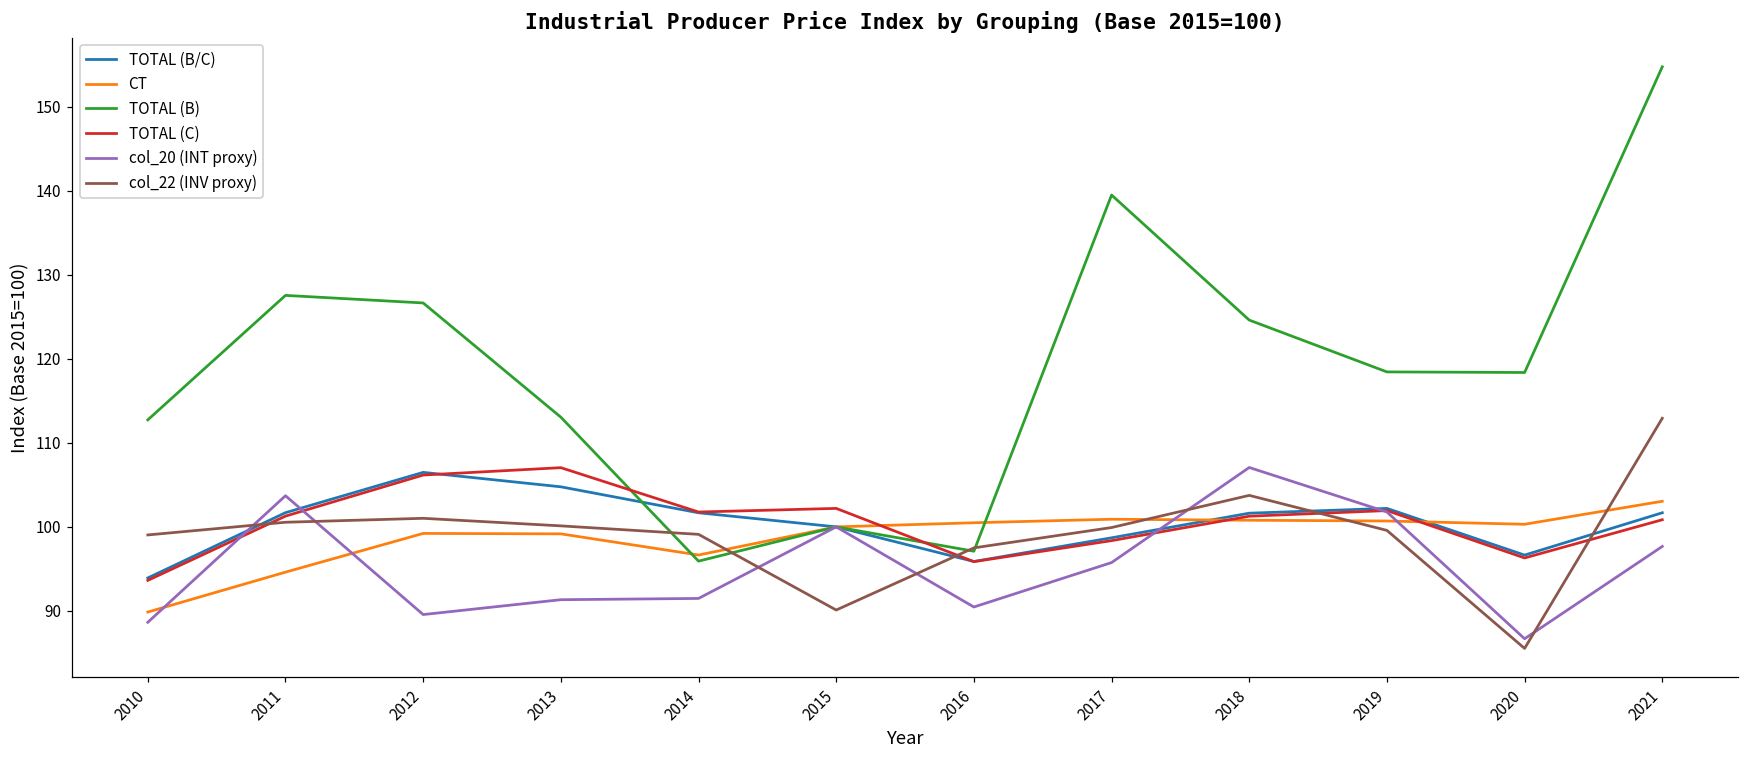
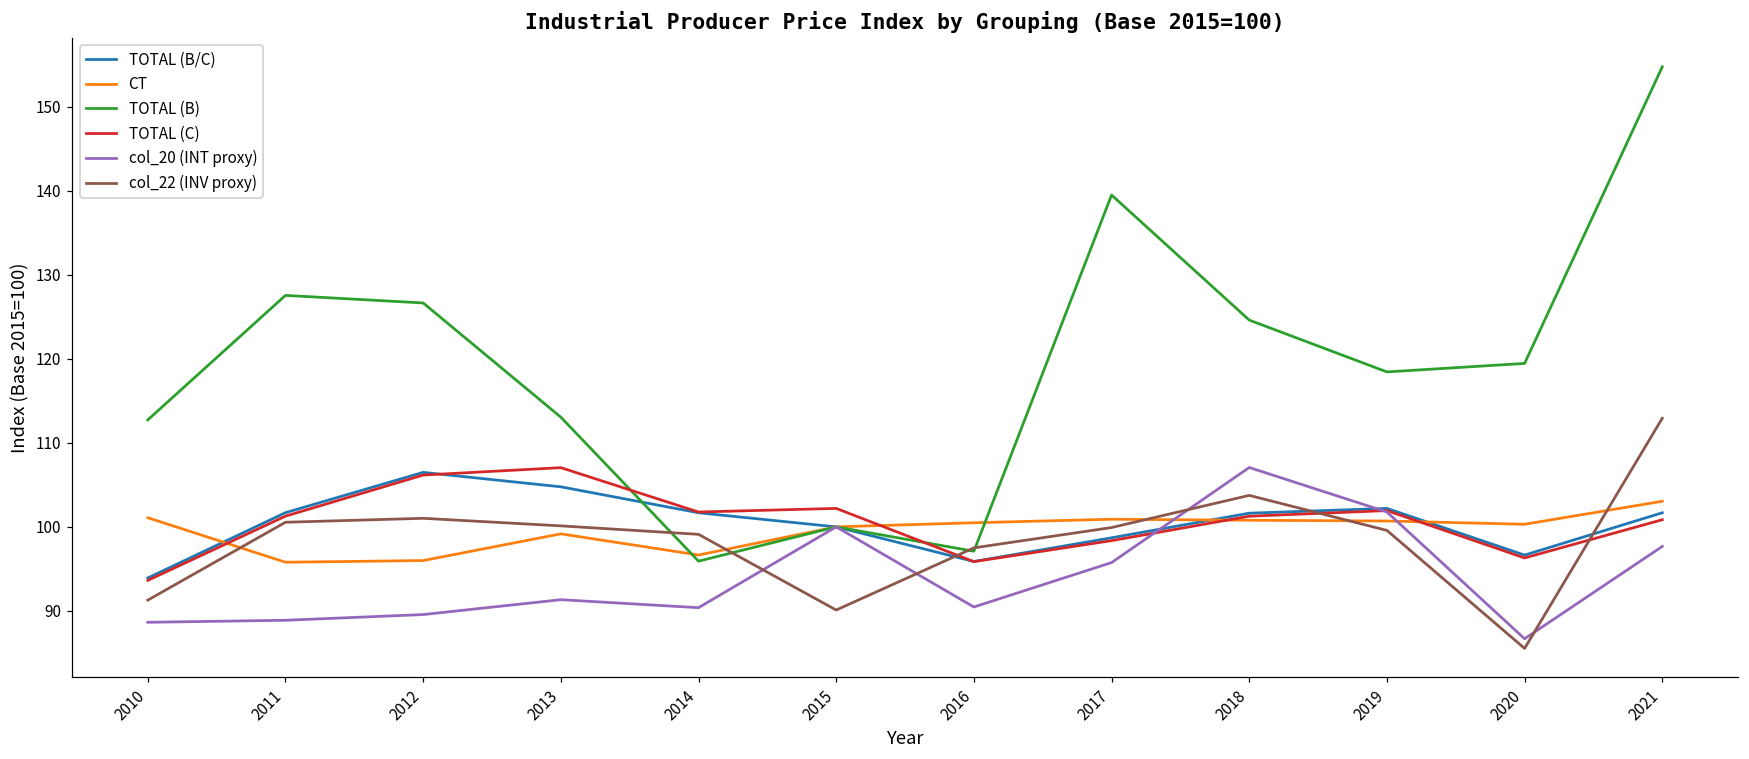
  {
    "TOTAL (B/C)": {
      "2011": 102,
      "2013": 105,
      "2017": 99,
      "2018": 102,
      "2020": 97,
      "2021": 102
    },
    "CT": {
-     "2010": 90,
-     "2011": 95,
-     "2012": 99,
+     "2010": 101,
+     "2011": 96,
+     "2012": 96,
      "2013": 99,
      "2014": 97,
      "2016": 100,
      "2017": 101,
      "2018": 101,
      "2019": 101,
      "2020": 100,
      "2021": 103
    },
    "TOTAL (B)": {
      "2010": 113,
      "2011": 128,
      "2012": 127,
      "2013": 113,
      "2014": 96,
      "2016": 97,
      "2017": 140,
      "2018": 125,
      "2019": 118,
-     "2020": 118,
+     "2020": 119,
      "2021": 155
    },
    "TOTAL (C)": {
      "2011": 101,
      "2013": 107,
      "2015": 102,
      "2017": 98,
      "2018": 101,
      "2020": 96,
      "2021": 101
    },
    "col_20 (INT proxy)": {
      "2010": 89,
-     "2011": 104,
+     "2011": 89,
      "2012": 90,
      "2013": 91,
-     "2014": 91,
+     "2014": 90,
      "2016": 90,
      "2017": 96,
      "2018": 107,
      "2020": 87,
      "2021": 98
    },
    "col_22 (INV proxy)": {
-     "2010": 99,
+     "2010": 91,
      "2011": 101,
      "2012": 101,
      "2013": 100,
      "2014": 99,
      "2015": 90,
      "2016": 98,
      "2017": 100,
      "2018": 104,
      "2019": 100,
      "2020": 86,
      "2021": 113
    }
  }
